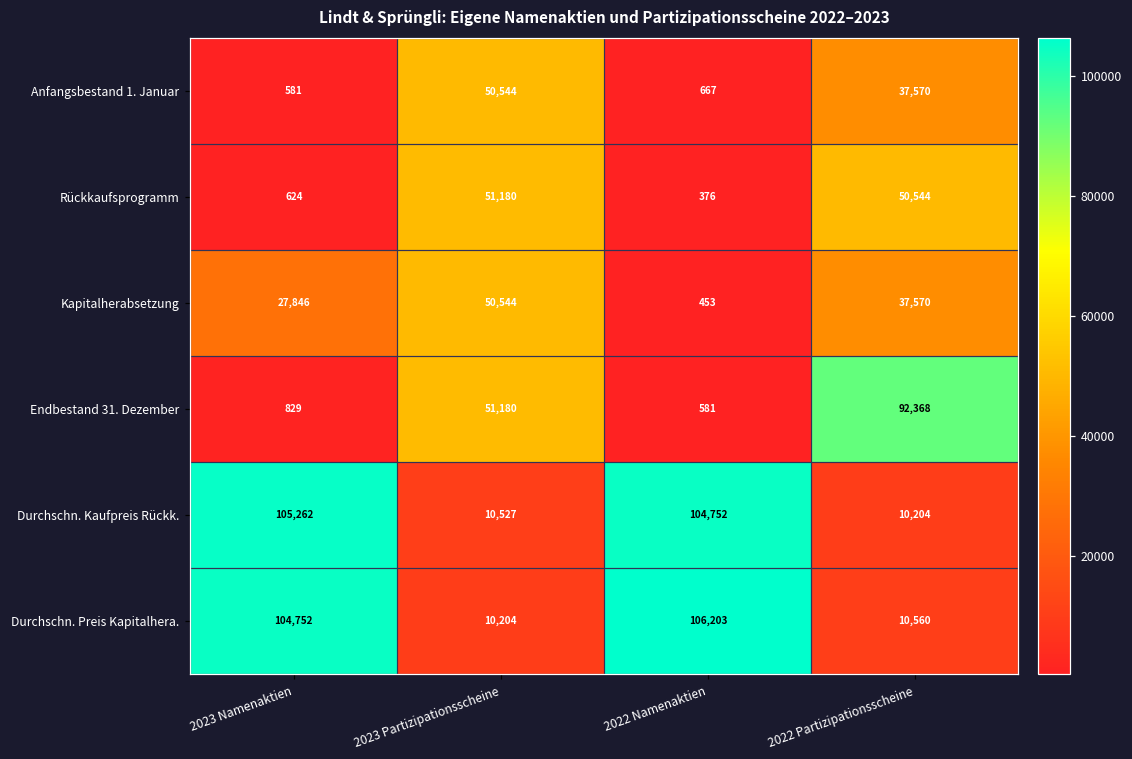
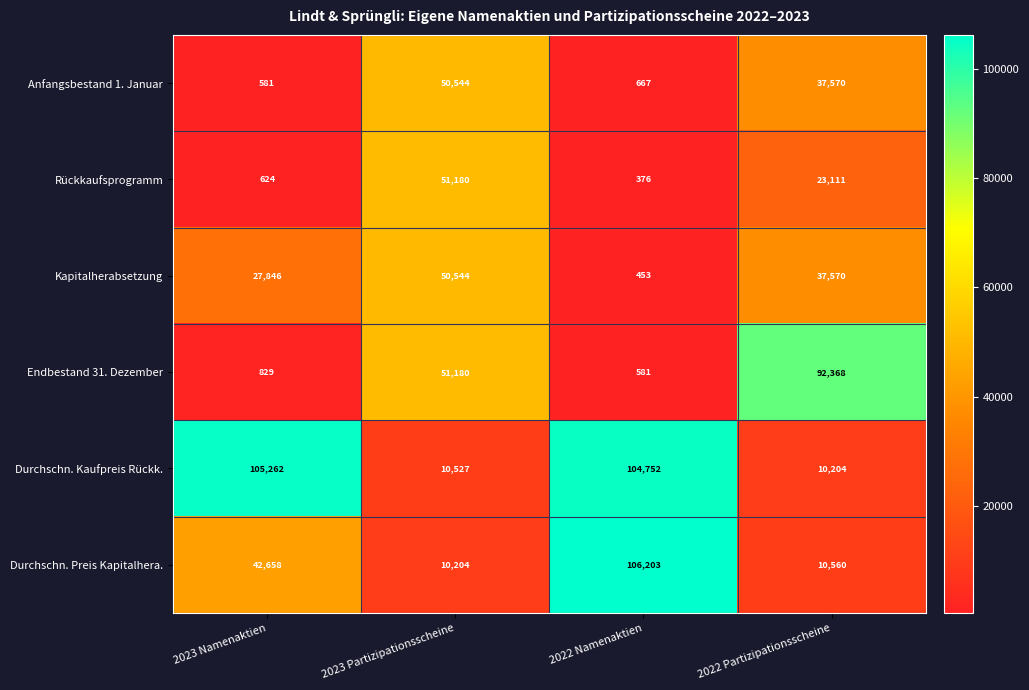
  {
    "Anfangsbestand 1. Januar": {
      "2023 Namenaktien": "581",
      "2023 Partizipationsscheine": "50,544",
      "2022 Namenaktien": "667",
      "2022 Partizipationsscheine": "37,570"
    },
    "Rückkaufsprogramm": {
      "2023 Namenaktien": "624",
      "2023 Partizipationsscheine": "51,180",
      "2022 Namenaktien": "376",
-     "2022 Partizipationsscheine": "50,544"
+     "2022 Partizipationsscheine": "23,111"
    },
    "Kapitalherabsetzung": {
      "2023 Namenaktien": "27,846",
      "2023 Partizipationsscheine": "50,544",
      "2022 Namenaktien": "453",
      "2022 Partizipationsscheine": "37,570"
    },
    "Endbestand 31. Dezember": {
      "2023 Namenaktien": "829",
      "2023 Partizipationsscheine": "51,180",
      "2022 Namenaktien": "581",
      "2022 Partizipationsscheine": "92,368"
    },
    "Durchschn. Kaufpreis Rückk.": {
      "2023 Namenaktien": "105,262",
      "2023 Partizipationsscheine": "10,527",
      "2022 Namenaktien": "104,752",
      "2022 Partizipationsscheine": "10,204"
    },
    "Durchschn. Preis Kapitalhera.": {
-     "2023 Namenaktien": "104,752",
+     "2023 Namenaktien": "42,658",
      "2023 Partizipationsscheine": "10,204",
      "2022 Namenaktien": "106,203",
      "2022 Partizipationsscheine": "10,560"
    }
  }
